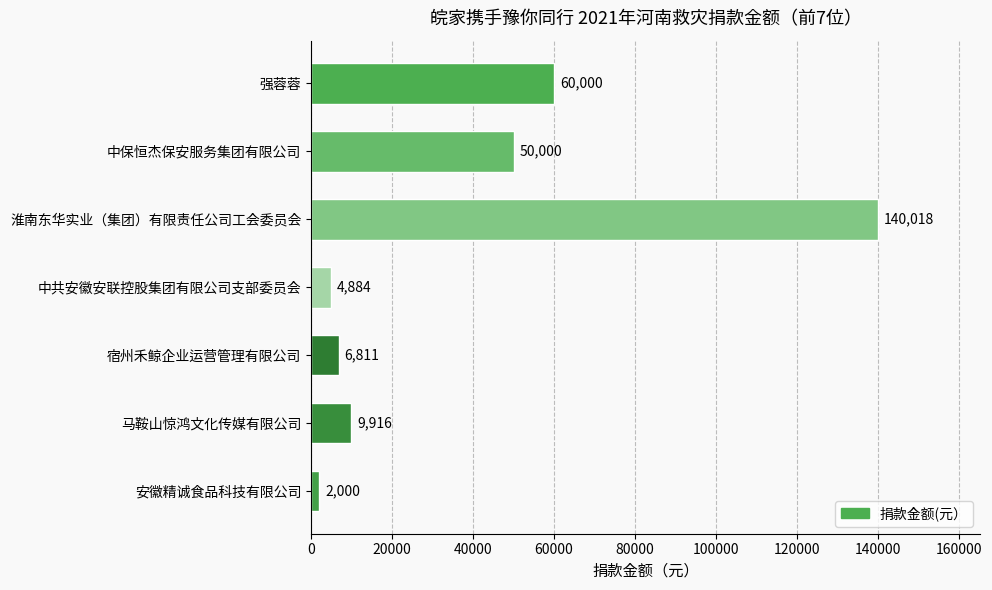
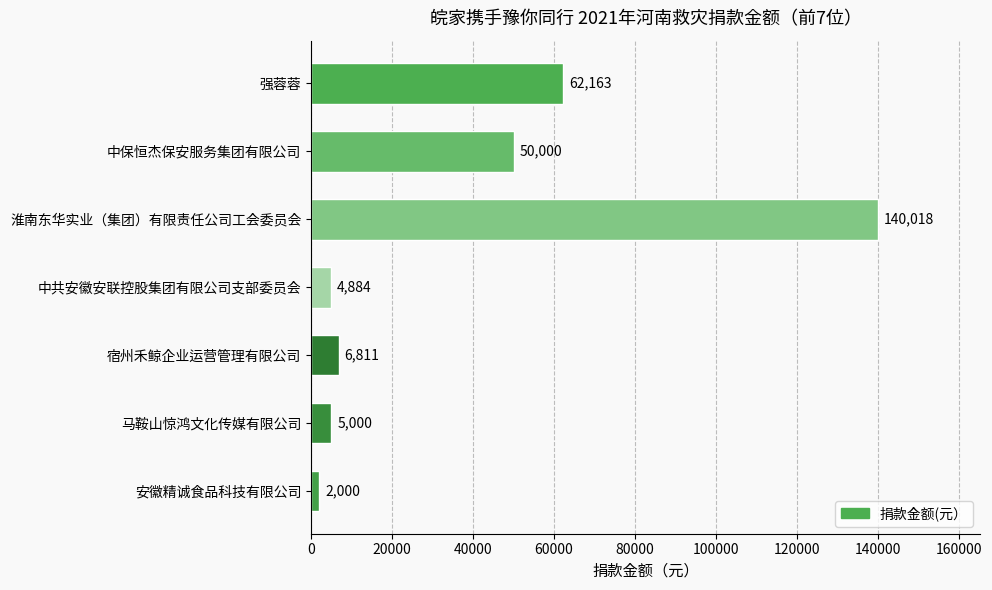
  {
-   "强蓉蓉": "60,000",
+   "强蓉蓉": "62,163",
    "中保恒杰保安服务集团有限公司": "50,000",
    "淮南东华实业（集团）有限责任公司工会委员会": "140,018",
    "中共安徽安联控股集团有限公司支部委员会": "4,884",
    "宿州禾鲸企业运营管理有限公司": "6,811",
-   "马鞍山惊鸿文化传媒有限公司": "9,916",
+   "马鞍山惊鸿文化传媒有限公司": "5,000",
    "安徽精诚食品科技有限公司": "2,000"
  }
